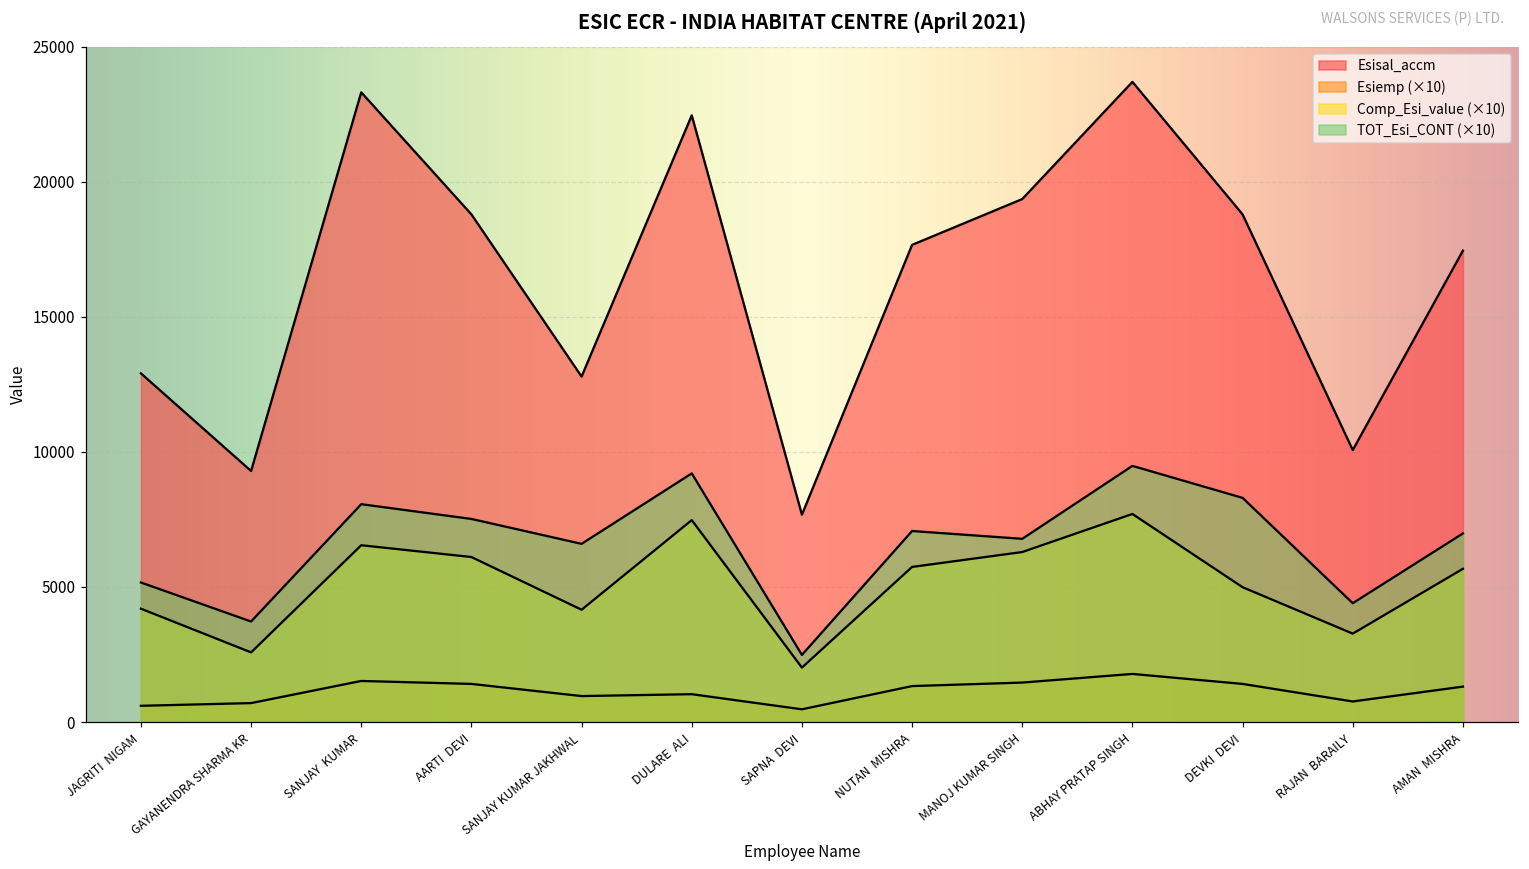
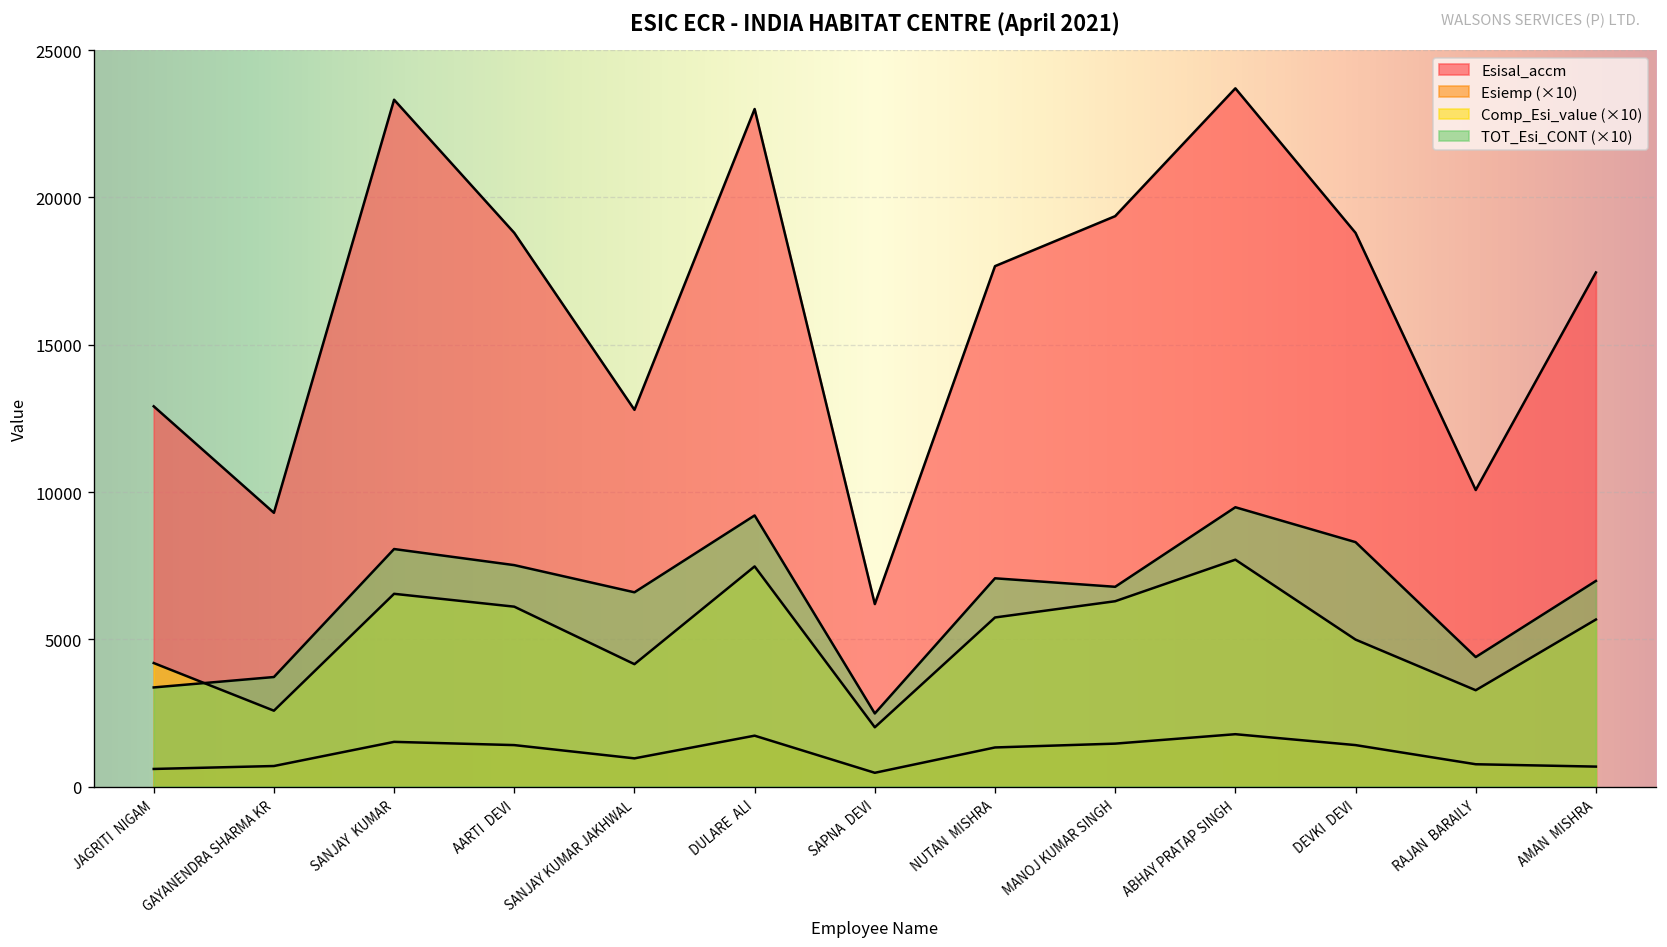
  {
    "Esisal_accm": {
      "JAGRITI NIGAM": 12900,
      "GAYANENDRA SHARMA KR": 9300,
      "SANJAY KUMAR": 23300,
      "AARTI DEVI": 18800,
      "SANJAY KUMAR JAKHWAL": 12800,
-     "DULARE ALI": 22500,
-     "SAPNA DEVI": 7700,
+     "DULARE ALI": 23000,
+     "SAPNA DEVI": 6200,
      "NUTAN MISHRA": 17700,
      "MANOJ KUMAR SINGH": 19400,
      "ABHAY PRATAP SINGH": 23700,
      "DEVKI DEVI": 18800,
      "RAJAN BARAILY": 10100,
      "AMAN MISHRA": 17500
    },
    "Esiemp (×10)": {
      "JAGRITI NIGAM": 600,
      "GAYANENDRA SHARMA KR": 700,
      "SANJAY KUMAR": 1500,
      "AARTI DEVI": 1400,
      "SANJAY KUMAR JAKHWAL": 1000,
-     "DULARE ALI": 1000,
+     "DULARE ALI": 1700,
      "SAPNA DEVI": 500,
      "NUTAN MISHRA": 1300,
      "MANOJ KUMAR SINGH": 1500,
      "ABHAY PRATAP SINGH": 1800,
      "DEVKI DEVI": 1400,
      "RAJAN BARAILY": 800,
-     "AMAN MISHRA": 1300
+     "AMAN MISHRA": 700
    },
    "Comp_Esi_value (×10)": {
      "JAGRITI NIGAM": 4200,
      "GAYANENDRA SHARMA KR": 2600,
      "SANJAY KUMAR": 6500,
      "AARTI DEVI": 6100,
      "SANJAY KUMAR JAKHWAL": 4200,
      "DULARE ALI": 7500,
      "SAPNA DEVI": 2000,
      "NUTAN MISHRA": 5700,
      "MANOJ KUMAR SINGH": 6300,
      "ABHAY PRATAP SINGH": 7700,
      "DEVKI DEVI": 5000,
      "RAJAN BARAILY": 3300,
      "AMAN MISHRA": 5700
    },
    "TOT_Esi_CONT (×10)": {
-     "JAGRITI NIGAM": 5200,
+     "JAGRITI NIGAM": 3400,
      "GAYANENDRA SHARMA KR": 3700,
      "SANJAY KUMAR": 8100,
      "AARTI DEVI": 7500,
      "SANJAY KUMAR JAKHWAL": 6600,
      "DULARE ALI": 9200,
      "SAPNA DEVI": 2500,
      "NUTAN MISHRA": 7100,
      "MANOJ KUMAR SINGH": 6800,
      "ABHAY PRATAP SINGH": 9500,
      "DEVKI DEVI": 8300,
      "RAJAN BARAILY": 4400,
      "AMAN MISHRA": 7000
    }
  }
